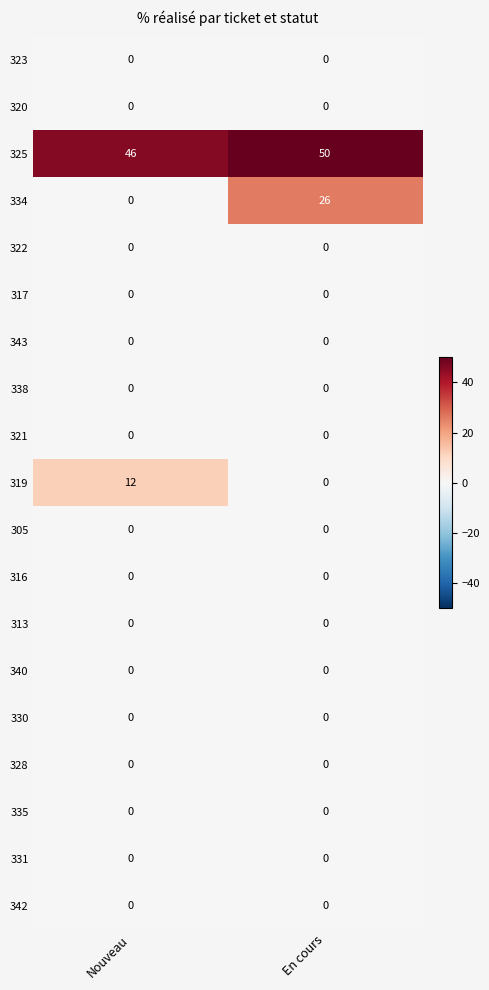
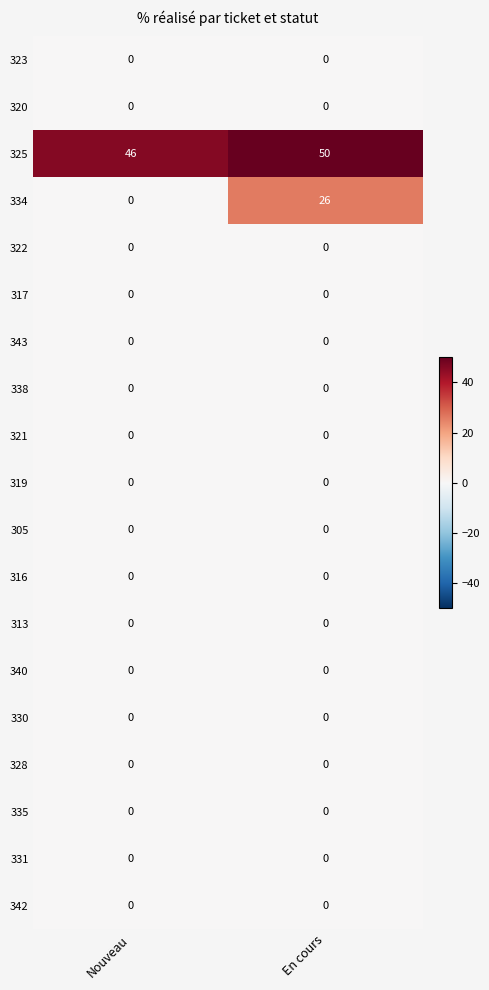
  {
    "323": {
      "Nouveau": 0,
      "En cours": 0
    },
    "320": {
      "Nouveau": 0,
      "En cours": 0
    },
    "325": {
      "Nouveau": 46,
      "En cours": 50
    },
    "334": {
      "Nouveau": 0,
      "En cours": 26
    },
    "322": {
      "Nouveau": 0,
      "En cours": 0
    },
    "317": {
      "Nouveau": 0,
      "En cours": 0
    },
    "343": {
      "Nouveau": 0,
      "En cours": 0
    },
    "338": {
      "Nouveau": 0,
      "En cours": 0
    },
    "321": {
      "Nouveau": 0,
      "En cours": 0
    },
    "319": {
-     "Nouveau": 12,
+     "Nouveau": 0,
      "En cours": 0
    },
    "305": {
      "Nouveau": 0,
      "En cours": 0
    },
    "316": {
      "Nouveau": 0,
      "En cours": 0
    },
    "313": {
      "Nouveau": 0,
      "En cours": 0
    },
    "340": {
      "Nouveau": 0,
      "En cours": 0
    },
    "330": {
      "Nouveau": 0,
      "En cours": 0
    },
    "328": {
      "Nouveau": 0,
      "En cours": 0
    },
    "335": {
      "Nouveau": 0,
      "En cours": 0
    },
    "331": {
      "Nouveau": 0,
      "En cours": 0
    },
    "342": {
      "Nouveau": 0,
      "En cours": 0
    }
  }
